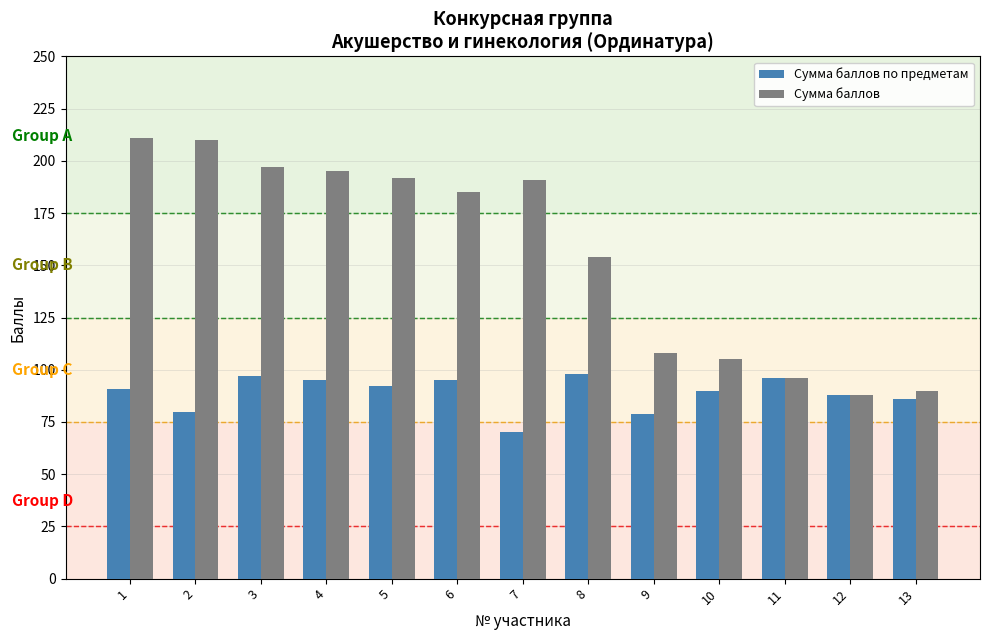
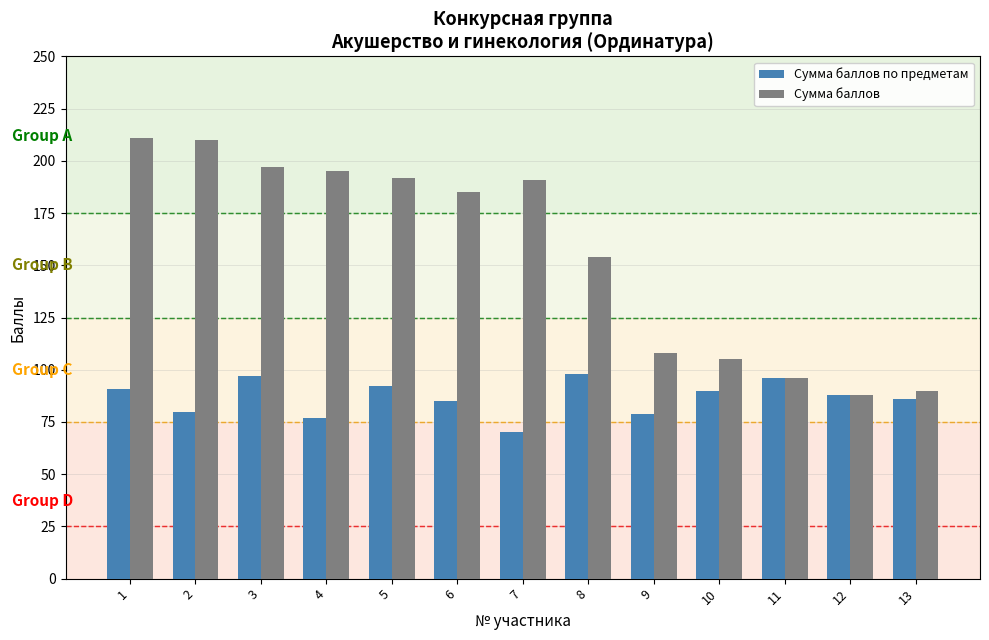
  {
    "Сумма баллов по предметам": {
      "1": 91,
      "2": 80,
      "3": 97,
-     "4": 95,
+     "4": 77,
      "5": 92,
-     "6": 95,
+     "6": 85,
      "7": 70,
      "8": 98,
      "9": 79,
      "10": 90,
      "11": 96,
      "12": 88,
      "13": 86
    },
    "Сумма баллов": {
      "1": 211,
      "2": 210,
      "3": 197,
      "4": 195,
      "5": 192,
      "6": 185,
      "7": 191,
      "8": 154,
      "9": 108,
      "10": 105,
      "11": 96,
      "12": 88,
      "13": 90
    }
  }
